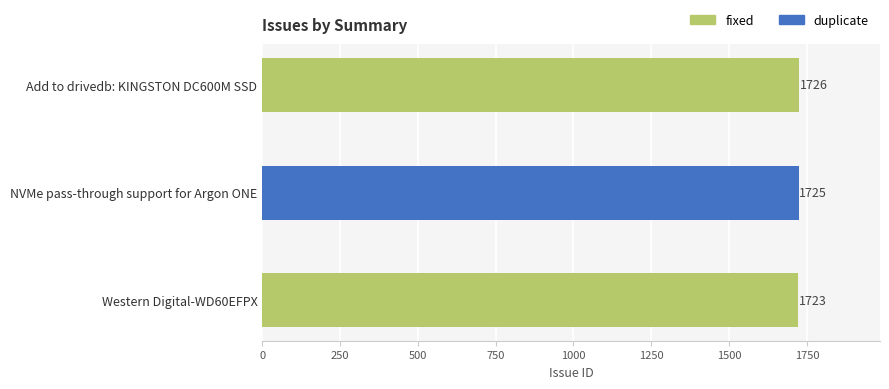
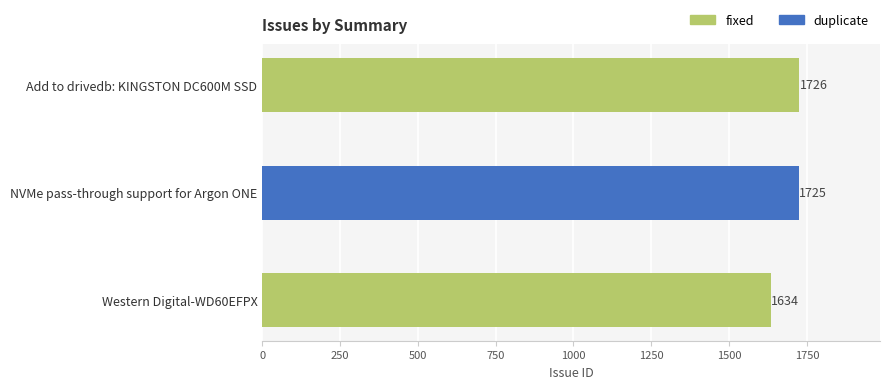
  {
    "Add to drivedb: KINGSTON DC600M SSD": 1726,
    "NVMe pass-through support for Argon ONE": 1725,
-   "Western Digital-WD60EFPX": 1723
+   "Western Digital-WD60EFPX": 1634
  }
